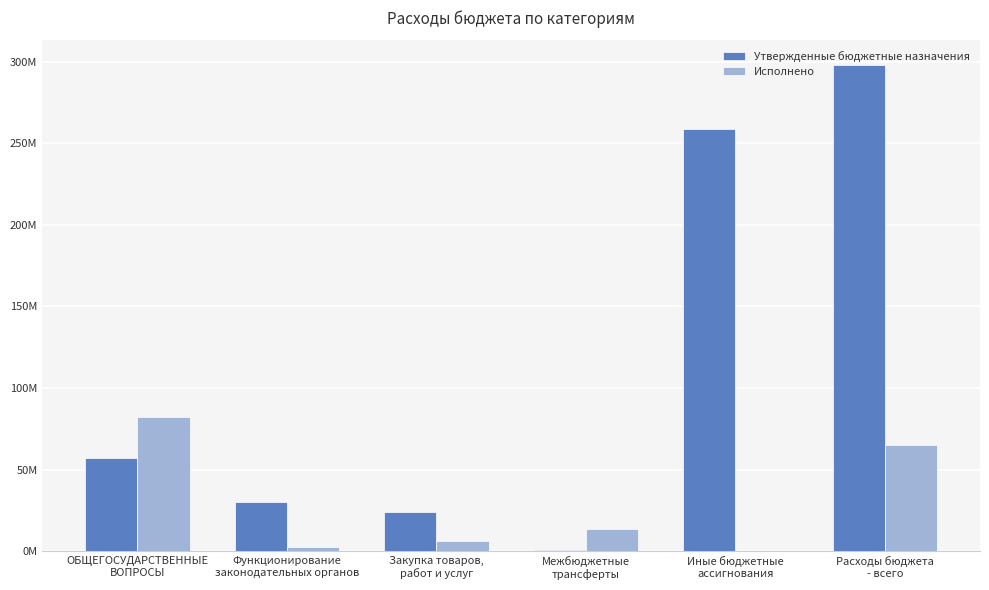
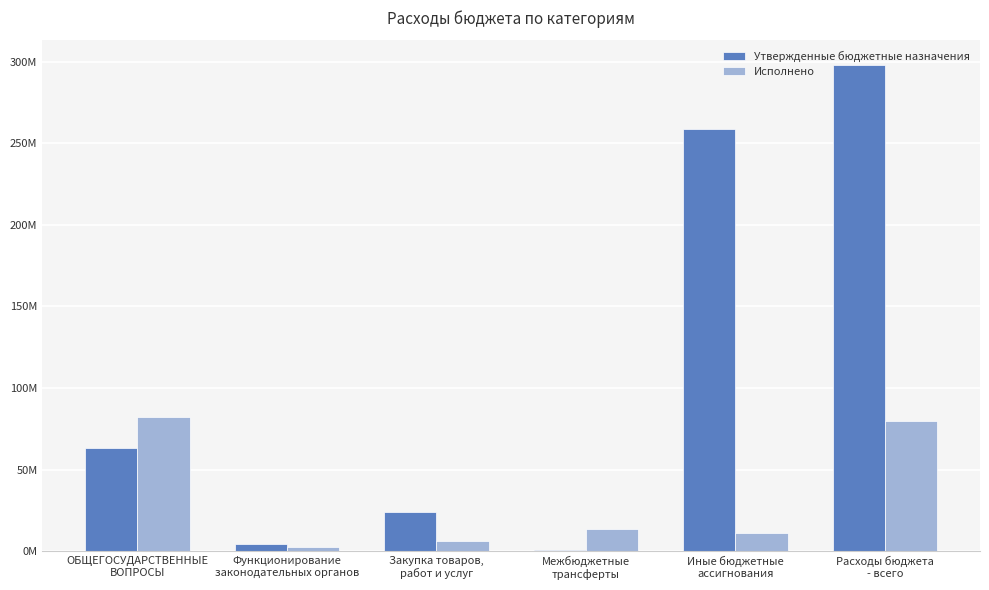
  {
    "Утвержденные бюджетные назначения": {
-     "ОБЩЕГОСУДАРСТВЕННЫЕ ВОПРОСЫ": 57000000,
-     "Функционирование законодательных органов": 30000000,
+     "ОБЩЕГОСУДАРСТВЕННЫЕ ВОПРОСЫ": 63000000,
+     "Функционирование законодательных органов": 4000000,
      "Закупка товаров, работ и услуг": 24000000,
      "Иные бюджетные ассигнования": 259000000,
      "Расходы бюджета - всего": 298000000
    },
    "Исполнено": {
      "ОБЩЕГОСУДАРСТВЕННЫЕ ВОПРОСЫ": 82000000,
      "Функционирование законодательных органов": 2000000,
      "Закупка товаров, работ и услуг": 6000000,
      "Межбюджетные трансферты": 14000000,
-     "Иные бюджетные ассигнования": 0,
-     "Расходы бюджета - всего": 65000000
+     "Иные бюджетные ассигнования": 11000000,
+     "Расходы бюджета - всего": 80000000
    }
  }
